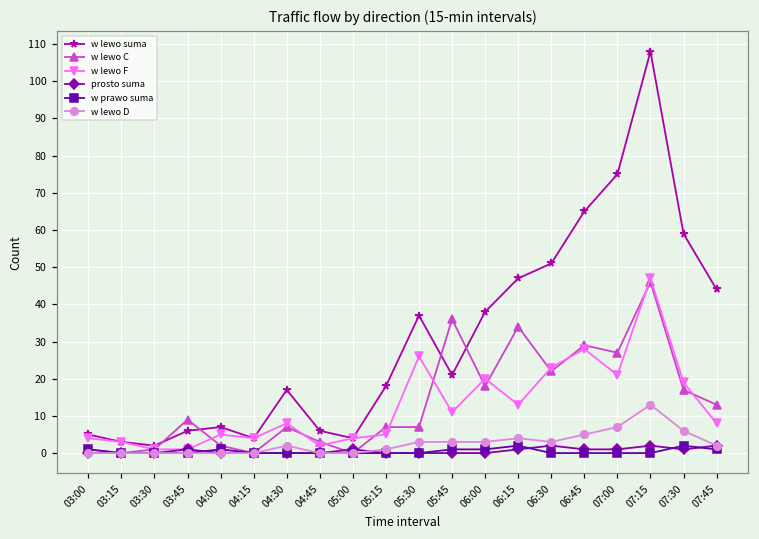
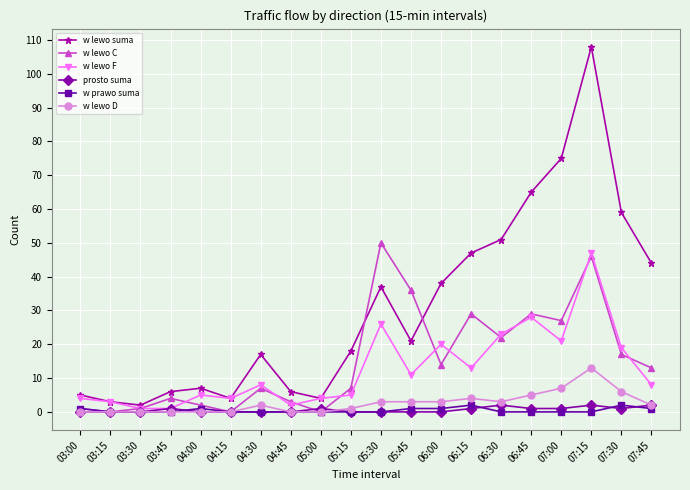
  {
    "w lewo C": {
-     "03:45": 9,
+     "03:45": 4,
      "04:00": 2,
      "04:30": 7,
      "04:45": 3,
      "05:15": 7,
-     "05:30": 7,
+     "05:30": 50,
      "05:45": 36,
-     "06:00": 18,
-     "06:15": 34,
+     "06:00": 14,
+     "06:15": 29,
      "06:30": 22,
      "06:45": 29,
      "07:00": 27,
      "07:15": 46,
      "07:30": 17,
      "07:45": 13
    }
  }
